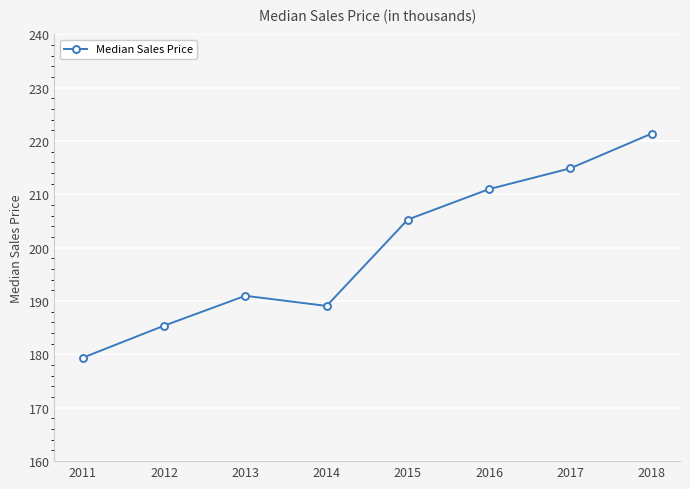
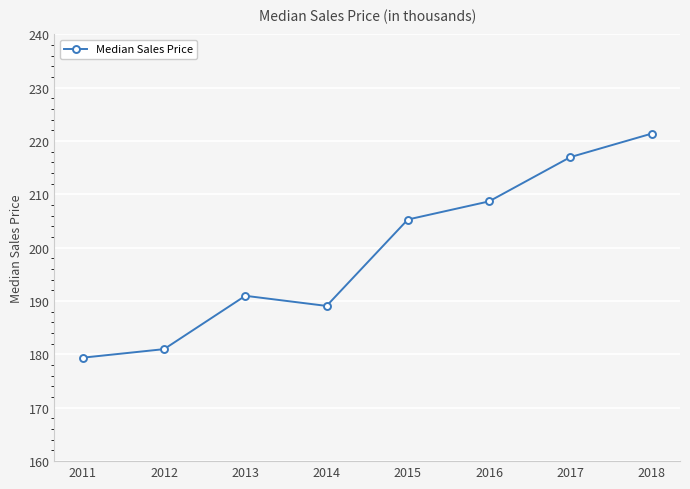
  {
    "2011": 179,
-   "2012": 185,
+   "2012": 181,
    "2013": 191,
    "2014": 189,
    "2015": 205,
-   "2016": 211,
-   "2017": 215,
+   "2016": 209,
+   "2017": 217,
    "2018": 221
  }
